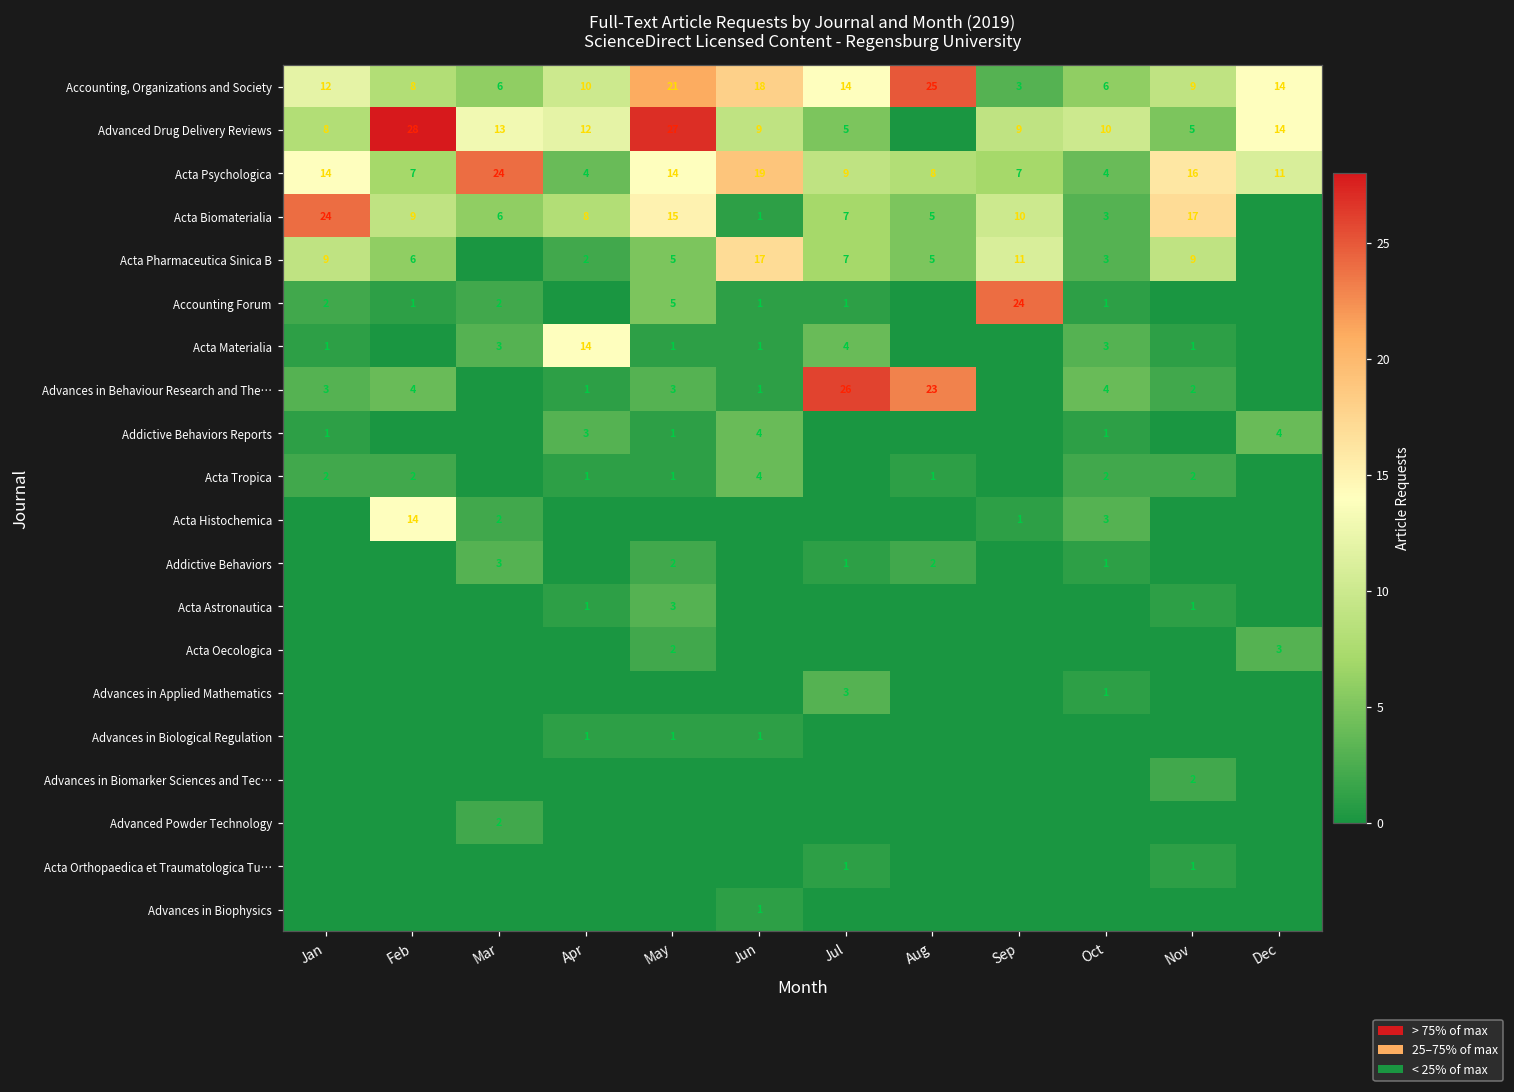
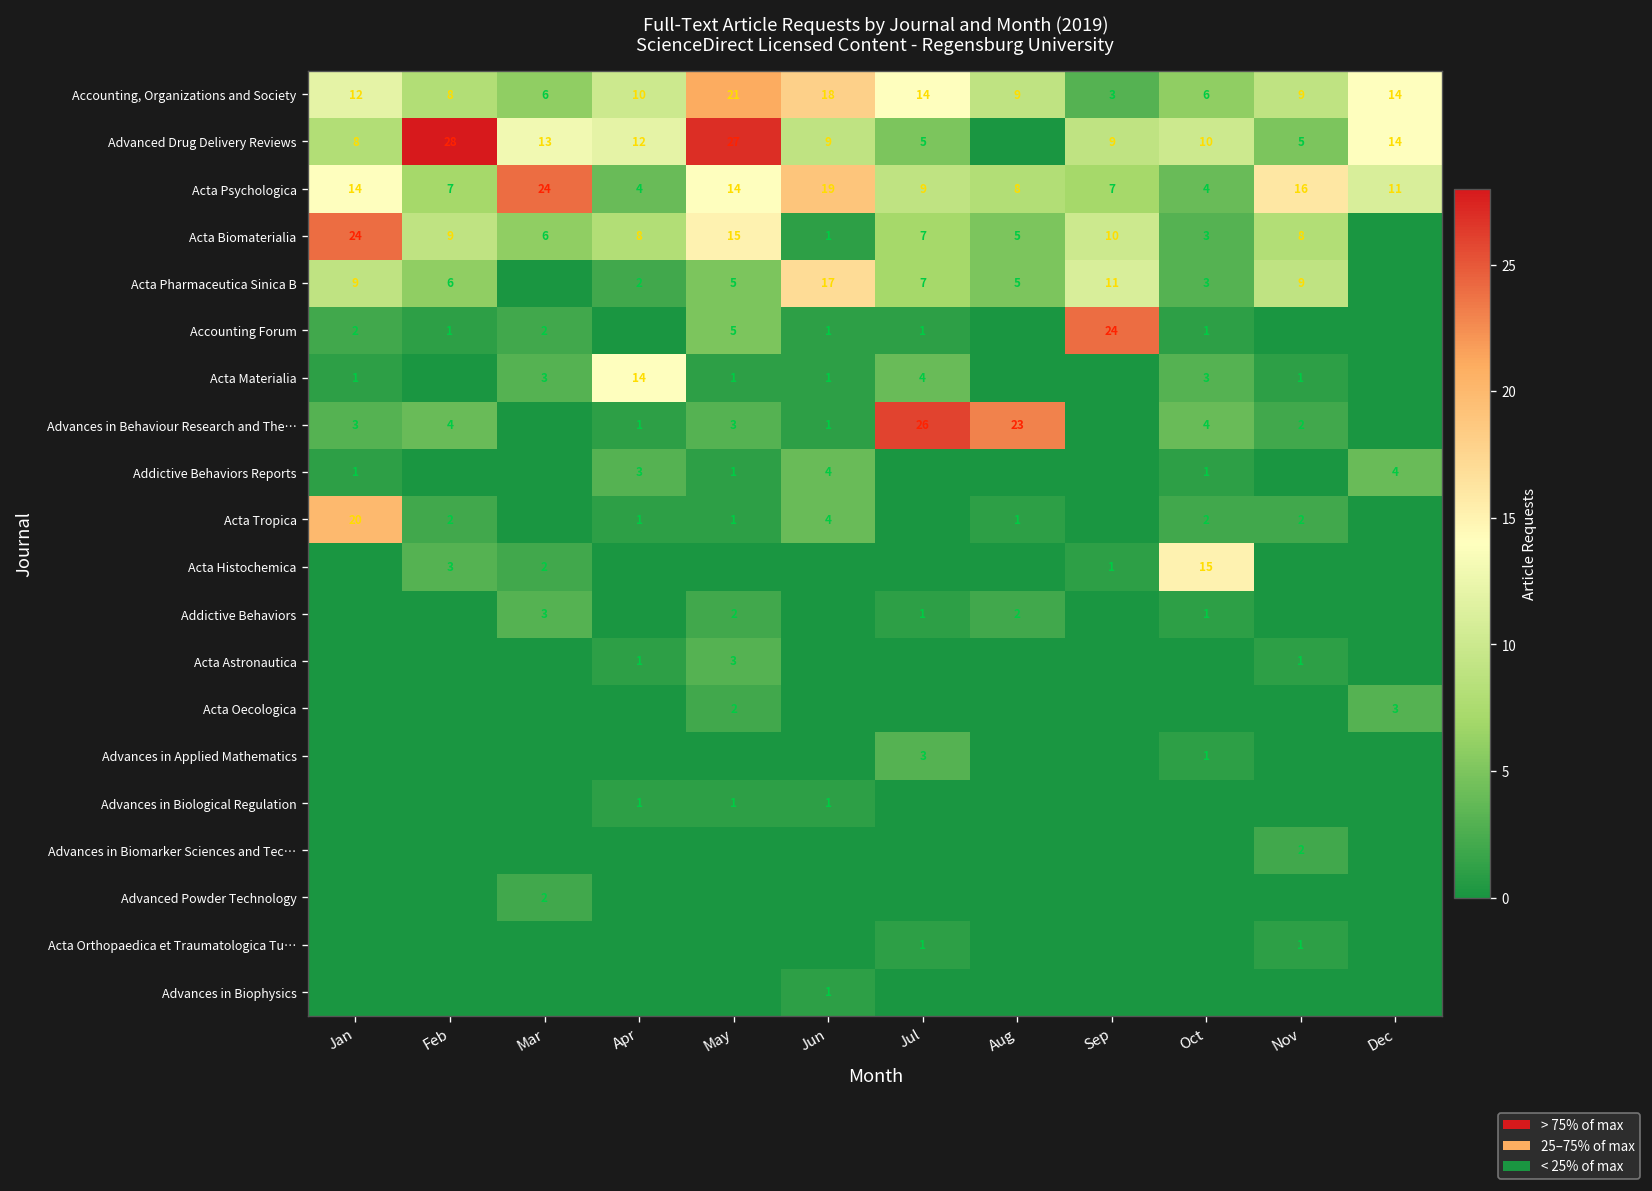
  {
    "Accounting, Organizations and Society": {
      "Jan": 12,
      "Feb": 8,
      "Mar": 6,
      "Apr": 10,
      "May": 21,
      "Jun": 18,
      "Jul": 14,
-     "Aug": 25,
+     "Aug": 9,
      "Sep": 3,
      "Oct": 6,
      "Nov": 9,
      "Dec": 14
    },
    "Advanced Drug Delivery Reviews": {
      "Jan": 8,
      "Mar": 13,
      "Apr": 12,
      "Jun": 9,
      "Jul": 5,
      "Sep": 9,
      "Oct": 10,
      "Nov": 5,
      "Dec": 14
    },
    "Acta Psychologica": {
      "Jan": 14,
      "Feb": 7,
      "Mar": 24,
      "Apr": 4,
      "May": 14,
      "Jun": 19,
      "Jul": 9,
      "Aug": 8,
      "Sep": 7,
      "Oct": 4,
      "Nov": 16,
      "Dec": 11
    },
    "Acta Biomaterialia": {
      "Jan": 24,
      "Feb": 9,
      "Mar": 6,
      "Apr": 8,
      "May": 15,
      "Jul": 7,
      "Aug": 5,
      "Sep": 10,
      "Oct": 3,
-     "Nov": 17
+     "Nov": 8
    },
    "Acta Pharmaceutica Sinica B": {
      "Jan": 9,
      "Feb": 6,
      "Apr": 2,
      "May": 5,
      "Jun": 17,
      "Jul": 7,
      "Aug": 5,
      "Sep": 11,
      "Oct": 3,
      "Nov": 9
    },
    "Accounting Forum": {
      "Jan": 2,
      "Mar": 2,
      "May": 5,
      "Sep": 24
    },
    "Acta Materialia": {
      "Mar": 3,
      "Apr": 14,
      "Jul": 4,
      "Oct": 3
    },
    "Advances in Behaviour Research and The…": {
      "Jan": 3,
      "Feb": 4,
      "May": 3,
      "Aug": 23,
      "Oct": 4,
      "Nov": 2
    },
    "Addictive Behaviors Reports": {
      "Apr": 3,
      "Jun": 4,
      "Dec": 4
    },
    "Acta Tropica": {
-     "Jan": 2,
+     "Jan": 20,
      "Feb": 2,
      "Jun": 4,
      "Oct": 2,
      "Nov": 2
    },
    "Acta Histochemica": {
-     "Feb": 14,
+     "Feb": 3,
      "Mar": 2,
-     "Oct": 3
+     "Oct": 15
    },
    "Addictive Behaviors": {
      "Mar": 3,
      "May": 2,
      "Aug": 2
    },
    "Acta Astronautica": {
      "May": 3
    },
    "Acta Oecologica": {
      "May": 2,
      "Dec": 3
    },
    "Advances in Applied Mathematics": {
      "Jul": 3
    },
    "Advances in Biomarker Sciences and Tec…": {
      "Nov": 2
    },
    "Advanced Powder Technology": {
      "Mar": 2
    }
  }
